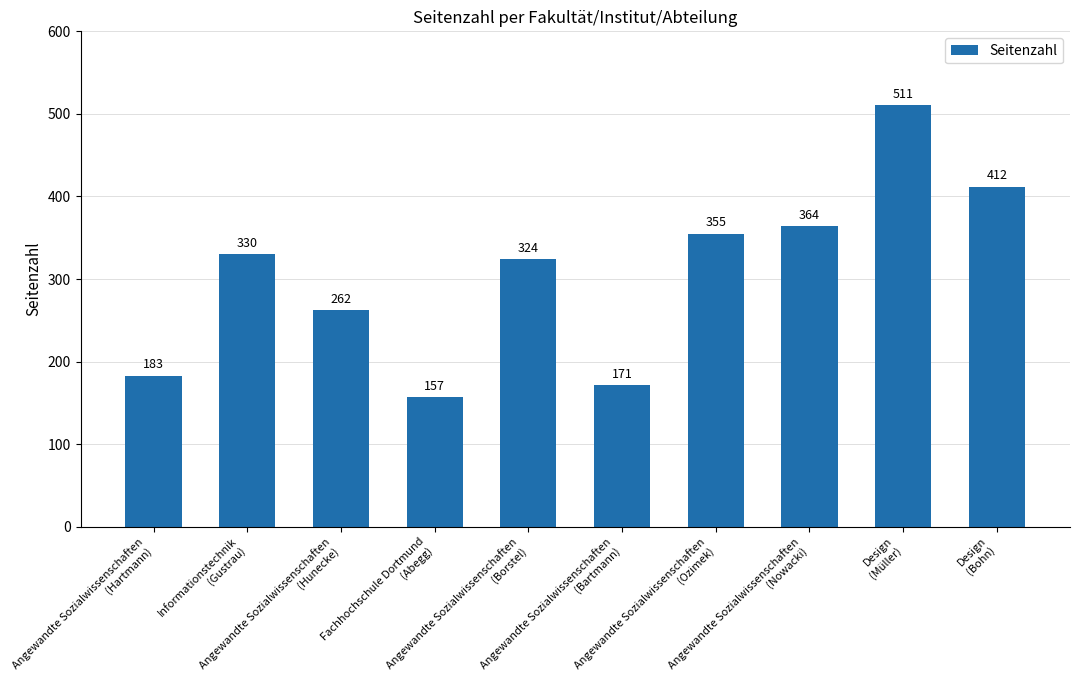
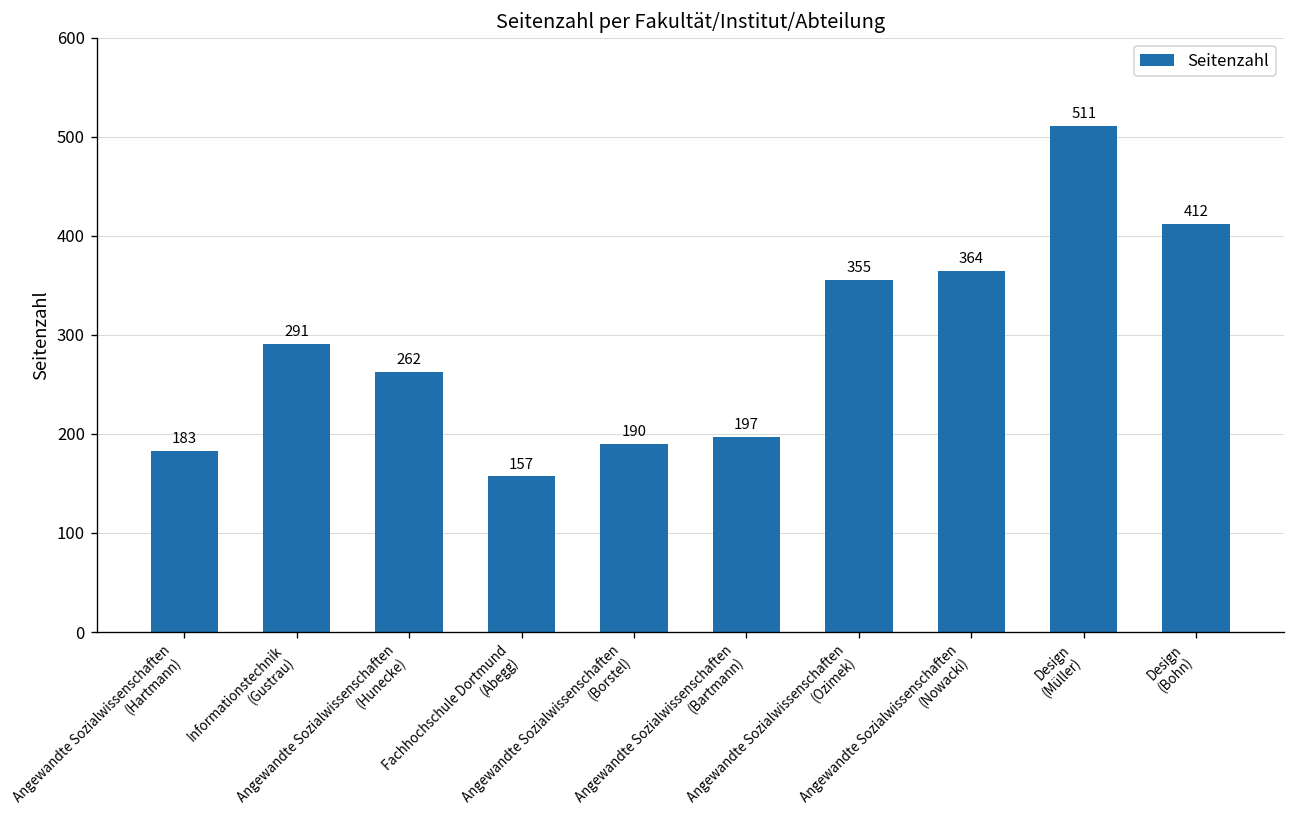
  {
    "Angewandte Sozialwissenschaften (Hartmann)": 183,
-   "Informationstechnik (Gustrau)": 330,
+   "Informationstechnik (Gustrau)": 291,
    "Angewandte Sozialwissenschaften (Hunecke)": 262,
    "Fachhochschule Dortmund (Abegg)": 157,
-   "Angewandte Sozialwissenschaften (Borstel)": 324,
-   "Angewandte Sozialwissenschaften (Bartmann)": 171,
+   "Angewandte Sozialwissenschaften (Borstel)": 190,
+   "Angewandte Sozialwissenschaften (Bartmann)": 197,
    "Angewandte Sozialwissenschaften (Ozimek)": 355,
    "Angewandte Sozialwissenschaften (Nowacki)": 364,
    "Design (Müller)": 511,
    "Design (Bohn)": 412
  }
